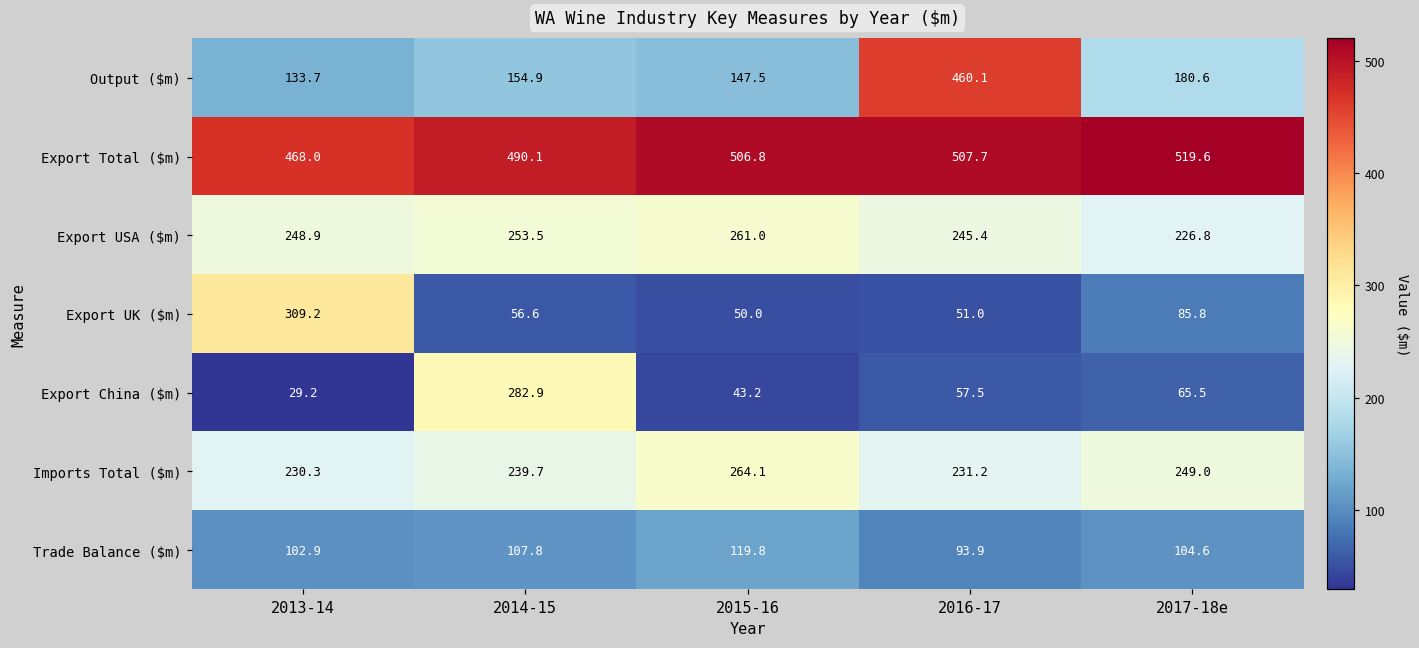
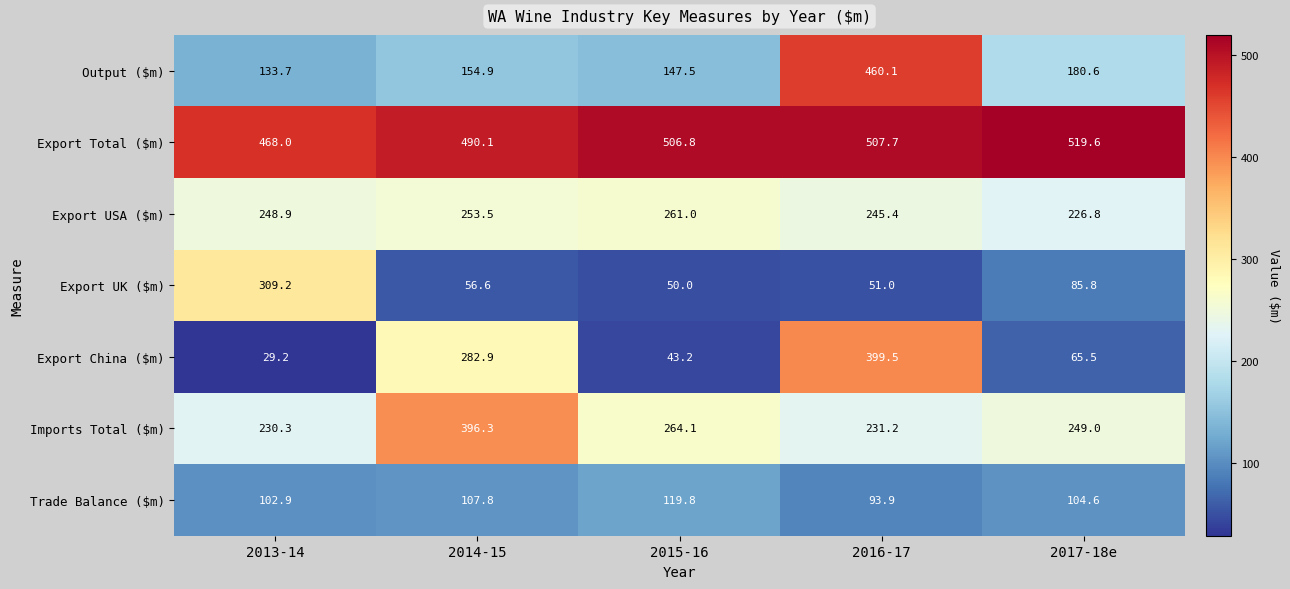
  {
    "Output ($m)": {
      "2013-14": 133.7,
      "2014-15": 154.9,
      "2015-16": 147.5,
      "2016-17": 460.1,
      "2017-18e": 180.6
    },
    "Export Total ($m)": {
      "2013-14": 468.0,
      "2014-15": 490.1,
      "2015-16": 506.8,
      "2016-17": 507.7,
      "2017-18e": 519.6
    },
    "Export USA ($m)": {
      "2013-14": 248.9,
      "2014-15": 253.5,
      "2015-16": 261.0,
      "2016-17": 245.4,
      "2017-18e": 226.8
    },
    "Export UK ($m)": {
      "2013-14": 309.2,
      "2014-15": 56.6,
      "2015-16": 50.0,
      "2016-17": 51.0,
      "2017-18e": 85.8
    },
    "Export China ($m)": {
      "2013-14": 29.2,
      "2014-15": 282.9,
      "2015-16": 43.2,
-     "2016-17": 57.5,
+     "2016-17": 399.5,
      "2017-18e": 65.5
    },
    "Imports Total ($m)": {
      "2013-14": 230.3,
-     "2014-15": 239.7,
+     "2014-15": 396.3,
      "2015-16": 264.1,
      "2016-17": 231.2,
      "2017-18e": 249.0
    },
    "Trade Balance ($m)": {
      "2013-14": 102.9,
      "2014-15": 107.8,
      "2015-16": 119.8,
      "2016-17": 93.9,
      "2017-18e": 104.6
    }
  }
